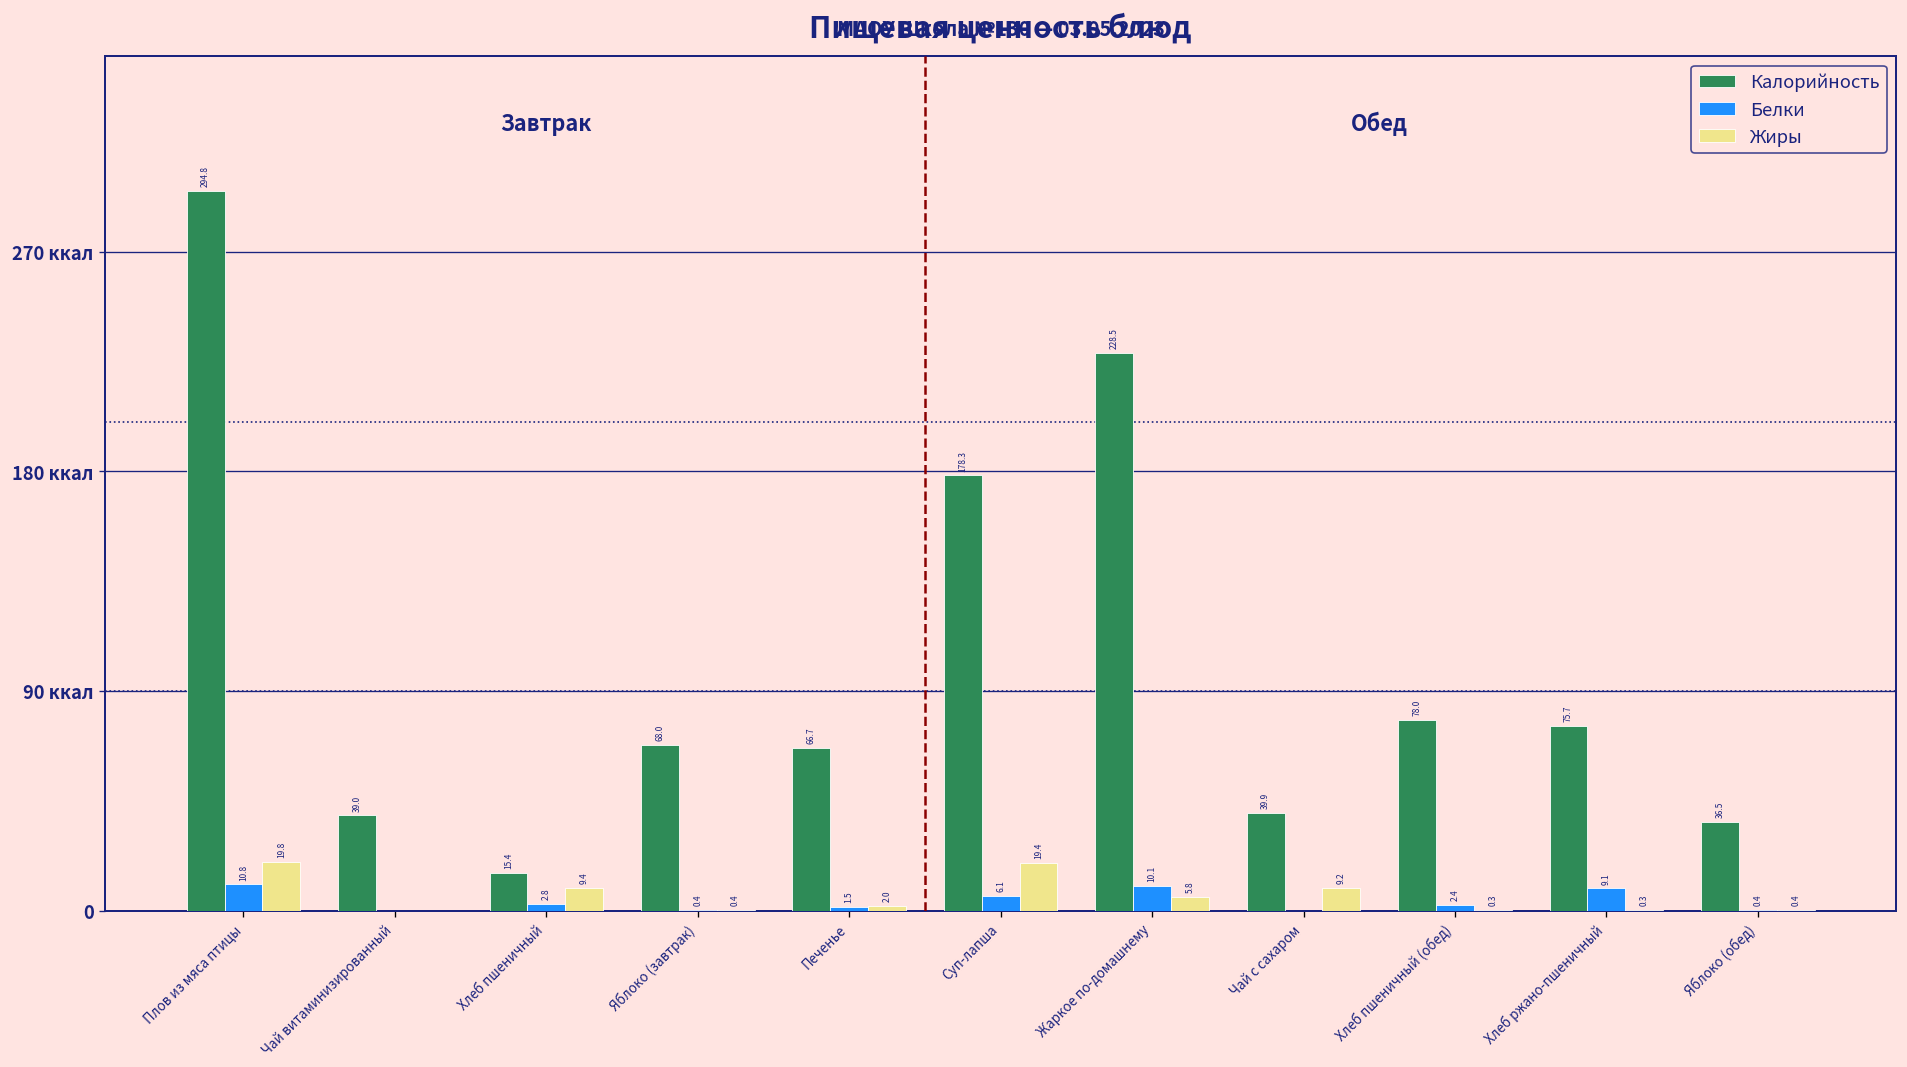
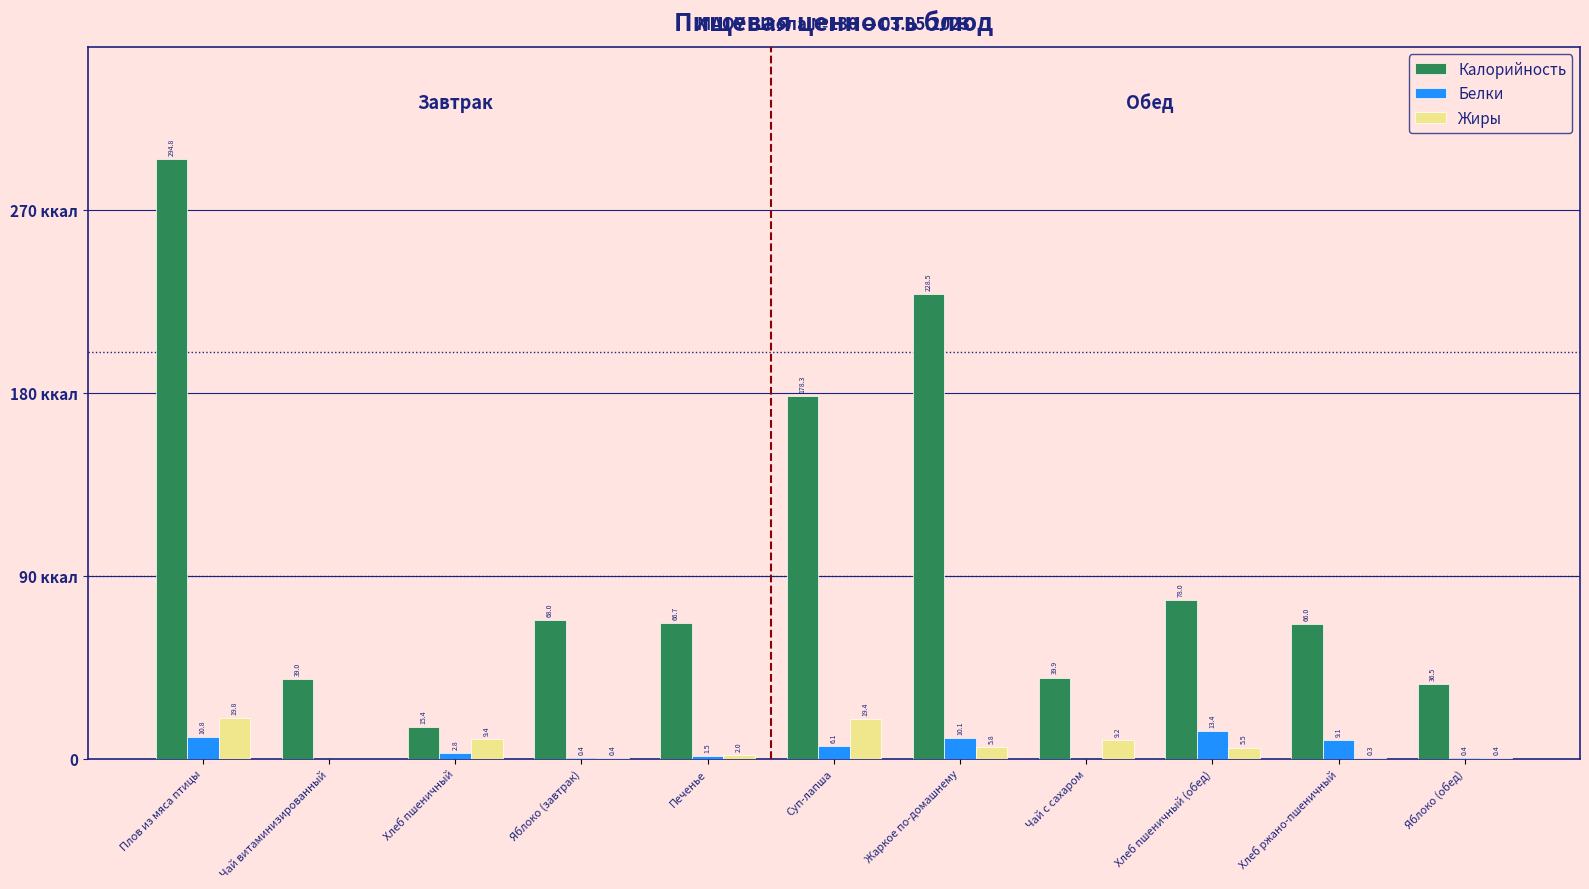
  {
    "Калорийность": {
      "Плов из мяса птицы": 294.8,
      "Чай витаминизированный": 39.0,
      "Хлеб пшеничный": 15.4,
      "Яблоко (завтрак)": 68.0,
      "Печенье": 66.7,
      "Суп-лапша": 178.3,
      "Жаркое по-домашнему": 228.5,
      "Чай с сахаром": 39.9,
      "Хлеб пшеничный (обед)": 78.0,
-     "Хлеб ржано-пшеничный": 75.7,
+     "Хлеб ржано-пшеничный": 66.0,
      "Яблоко (обед)": 36.5
    },
    "Белки": {
      "Плов из мяса птицы": 10.8,
      "Хлеб пшеничный": 2.8,
      "Яблоко (завтрак)": 0.4,
      "Печенье": 1.5,
      "Суп-лапша": 6.1,
      "Жаркое по-домашнему": 10.1,
-     "Хлеб пшеничный (обед)": 2.4,
+     "Хлеб пшеничный (обед)": 13.4,
      "Хлеб ржано-пшеничный": 9.1,
      "Яблоко (обед)": 0.4
    },
    "Жиры": {
      "Плов из мяса птицы": 19.8,
      "Хлеб пшеничный": 9.4,
      "Яблоко (завтрак)": 0.4,
      "Печенье": 2.0,
      "Суп-лапша": 19.4,
      "Жаркое по-домашнему": 5.8,
      "Чай с сахаром": 9.2,
-     "Хлеб пшеничный (обед)": 0.3,
+     "Хлеб пшеничный (обед)": 5.5,
      "Хлеб ржано-пшеничный": 0.3,
      "Яблоко (обед)": 0.4
    }
  }
